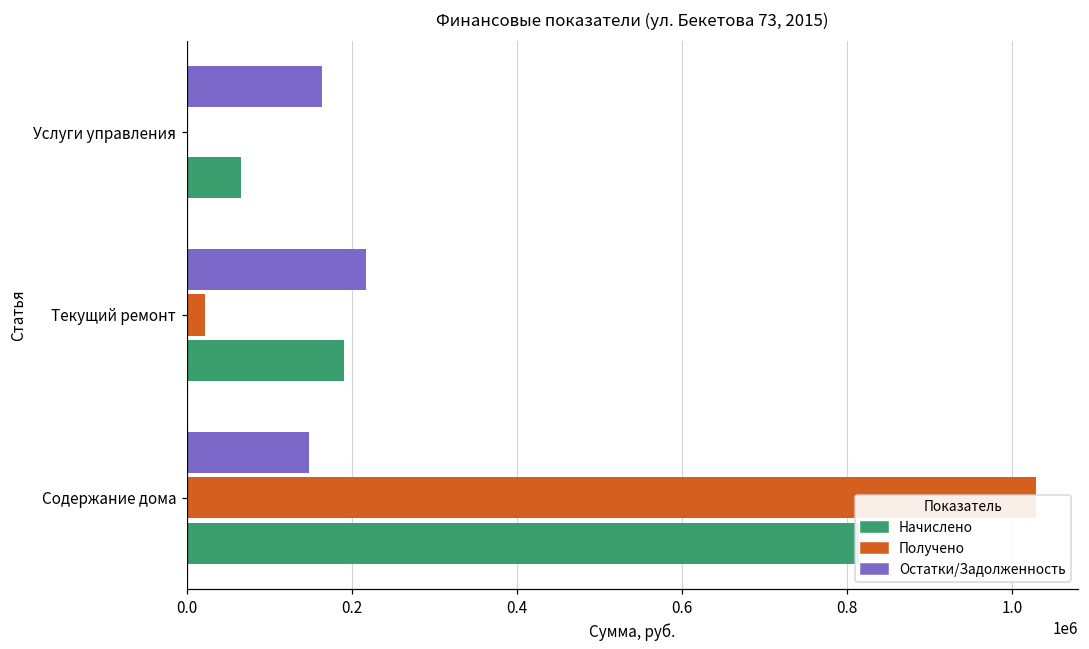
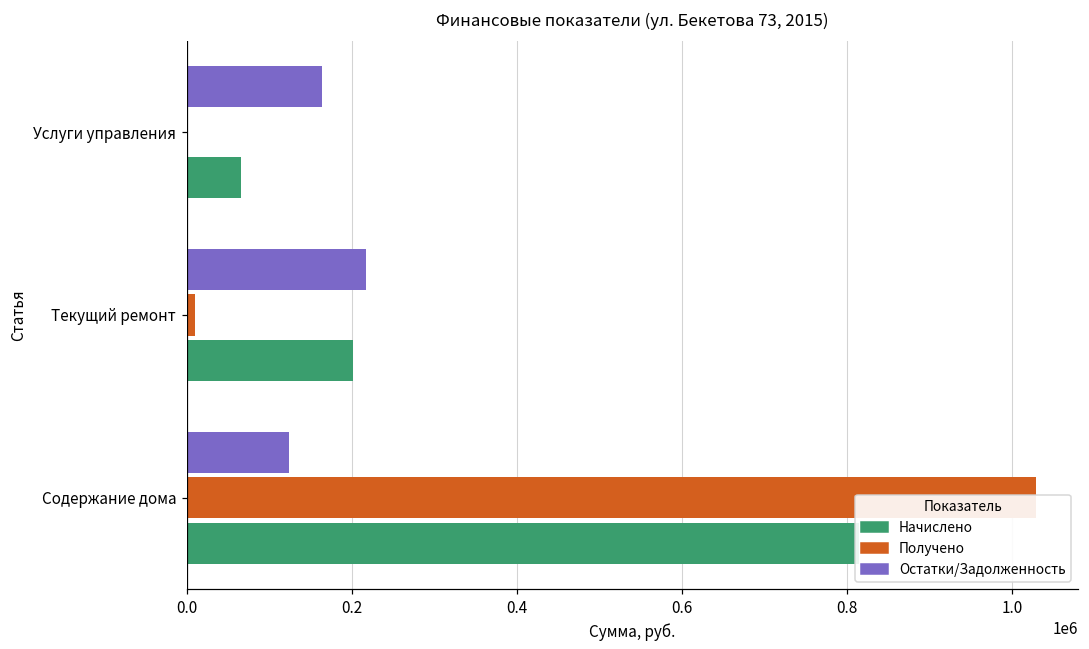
  {
    "Начислено": {
      "Услуги управления": 70000,
-     "Текущий ремонт": 190000
+     "Текущий ремонт": 200000
    },
    "Получено": {
      "Услуги управления": 0,
-     "Текущий ремонт": 20000
+     "Текущий ремонт": 10000
    },
    "Остатки/Задолженность": {
      "Услуги управления": 160000,
      "Текущий ремонт": 220000,
-     "Содержание дома": 150000
+     "Содержание дома": 120000
    }
  }
